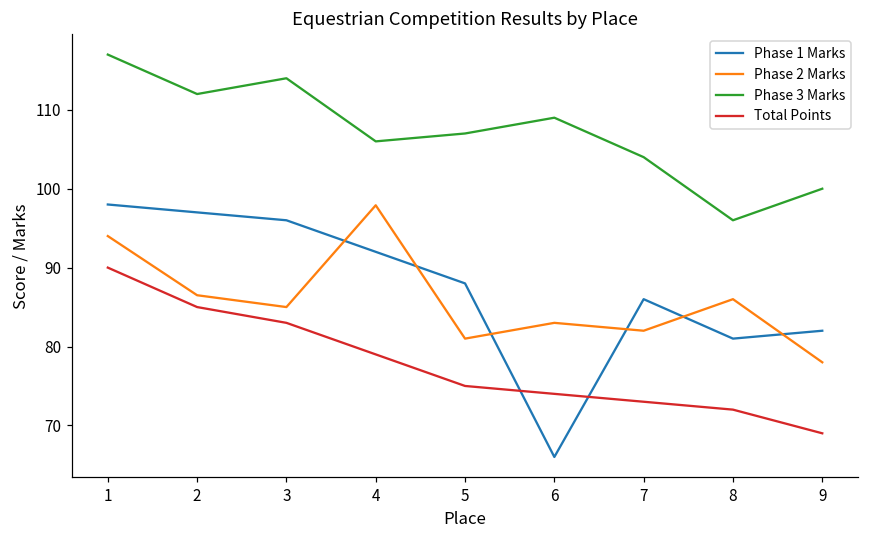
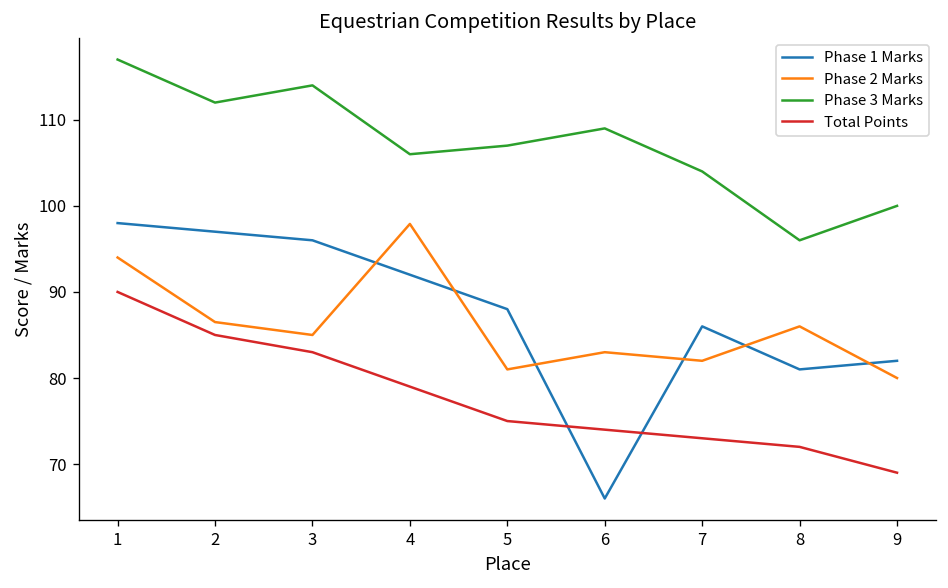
  {
    "Phase 1 Marks": {
      "1": 98,
      "2": 97,
      "3": 96,
      "4": 92,
      "5": 88,
      "6": 66,
      "7": 86,
      "8": 81,
      "9": 82
    },
    "Phase 2 Marks": {
      "1": 94,
      "2": 87,
      "3": 85,
      "4": 98,
      "5": 81,
      "6": 83,
      "7": 82,
      "8": 86,
-     "9": 78
+     "9": 80
    },
    "Phase 3 Marks": {
      "1": 117,
      "2": 112,
      "3": 114,
      "4": 106,
      "5": 107,
      "6": 109,
      "7": 104,
      "8": 96,
      "9": 100
    },
    "Total Points": {
      "1": 90,
      "2": 85,
      "3": 83,
      "4": 79,
      "5": 75,
      "6": 74,
      "7": 73,
      "8": 72,
      "9": 69
    }
  }
